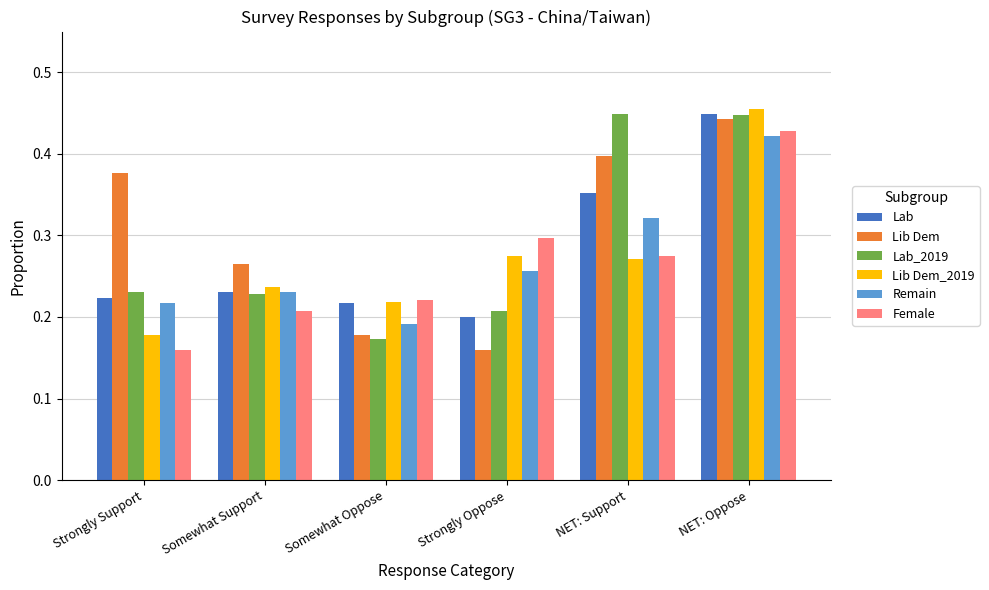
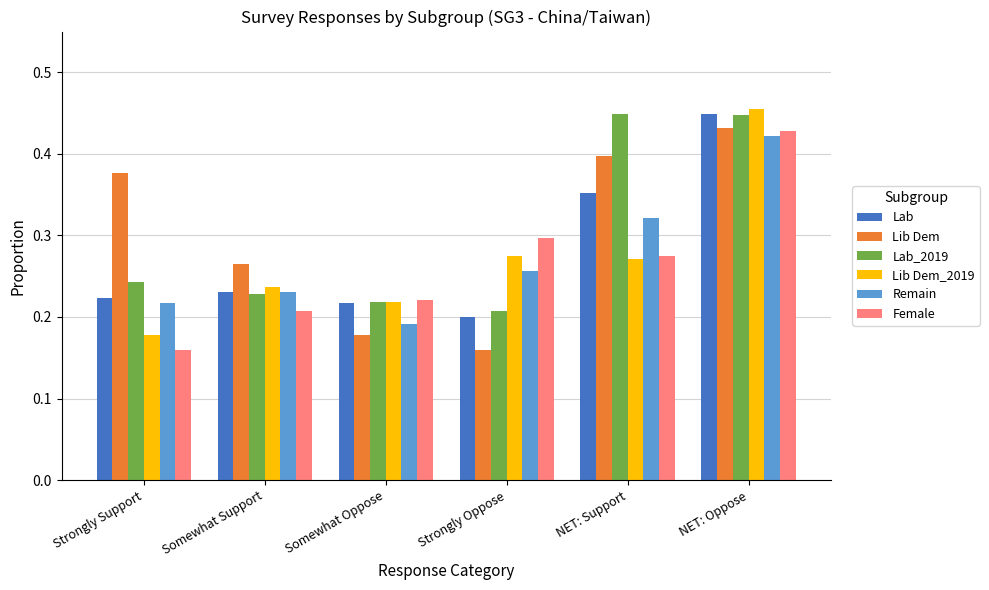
  {
    "Lib Dem": {
      "Strongly Support": 0.38,
      "Somewhat Support": 0.27,
      "Somewhat Oppose": 0.18,
      "Strongly Oppose": 0.16,
      "NET: Support": 0.40,
-     "NET: Oppose": 0.44
+     "NET: Oppose": 0.43
    },
    "Lab_2019": {
-     "Strongly Support": 0.23,
+     "Strongly Support": 0.24,
      "Somewhat Support": 0.23,
-     "Somewhat Oppose": 0.17,
+     "Somewhat Oppose": 0.22,
      "Strongly Oppose": 0.21,
      "NET: Support": 0.45,
      "NET: Oppose": 0.45
    },
    "Lib Dem_2019": {
      "Strongly Support": 0.18,
      "Somewhat Support": 0.24,
      "Somewhat Oppose": 0.22,
      "Strongly Oppose": 0.27,
      "NET: Support": 0.27,
      "NET: Oppose": 0.45
    },
    "Female": {
      "Strongly Support": 0.16,
      "Somewhat Support": 0.21,
      "Somewhat Oppose": 0.22,
      "Strongly Oppose": 0.30,
      "NET: Support": 0.27,
      "NET: Oppose": 0.43
    }
  }
